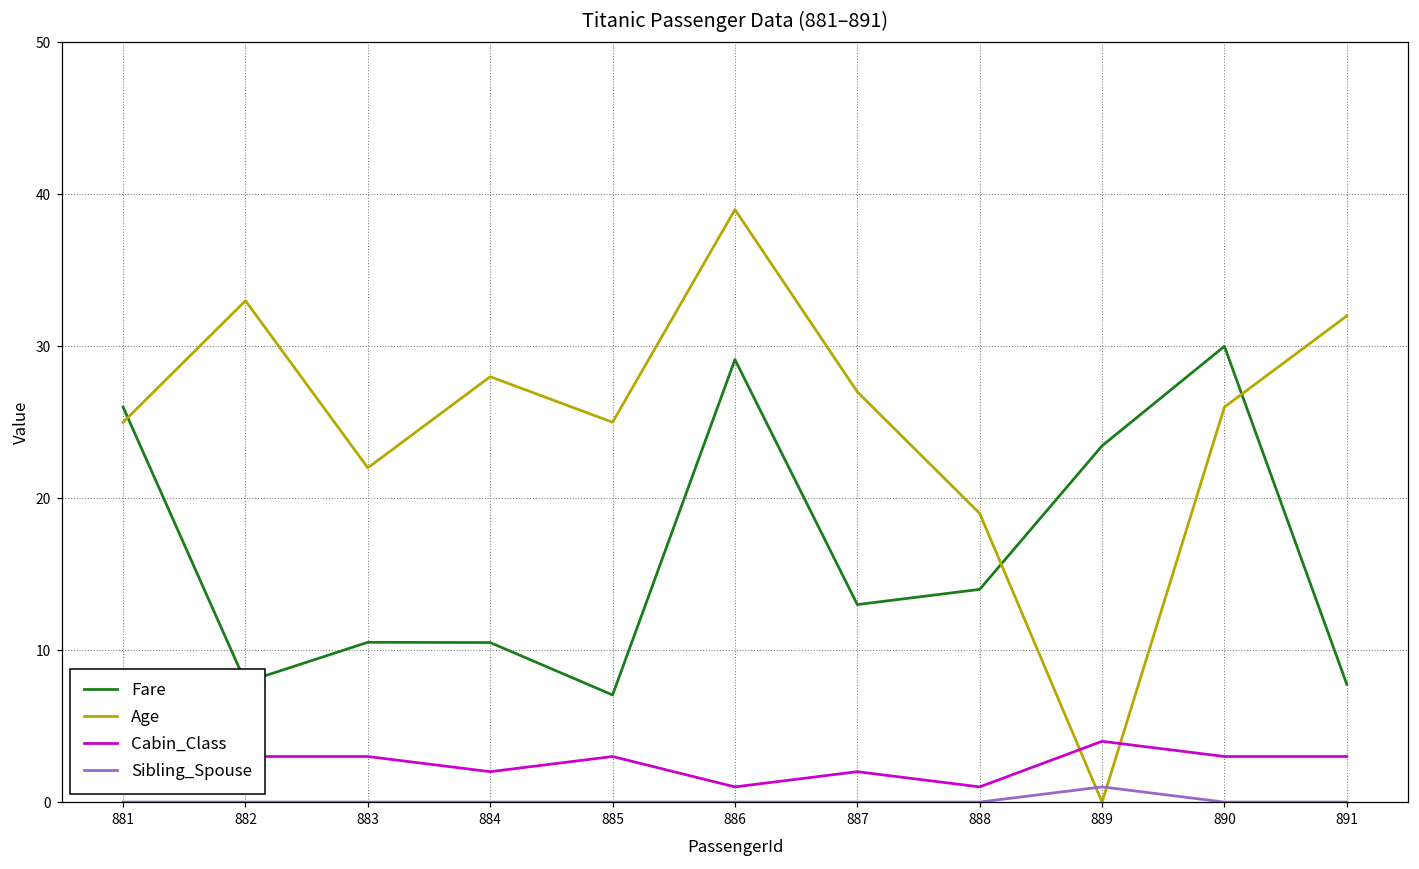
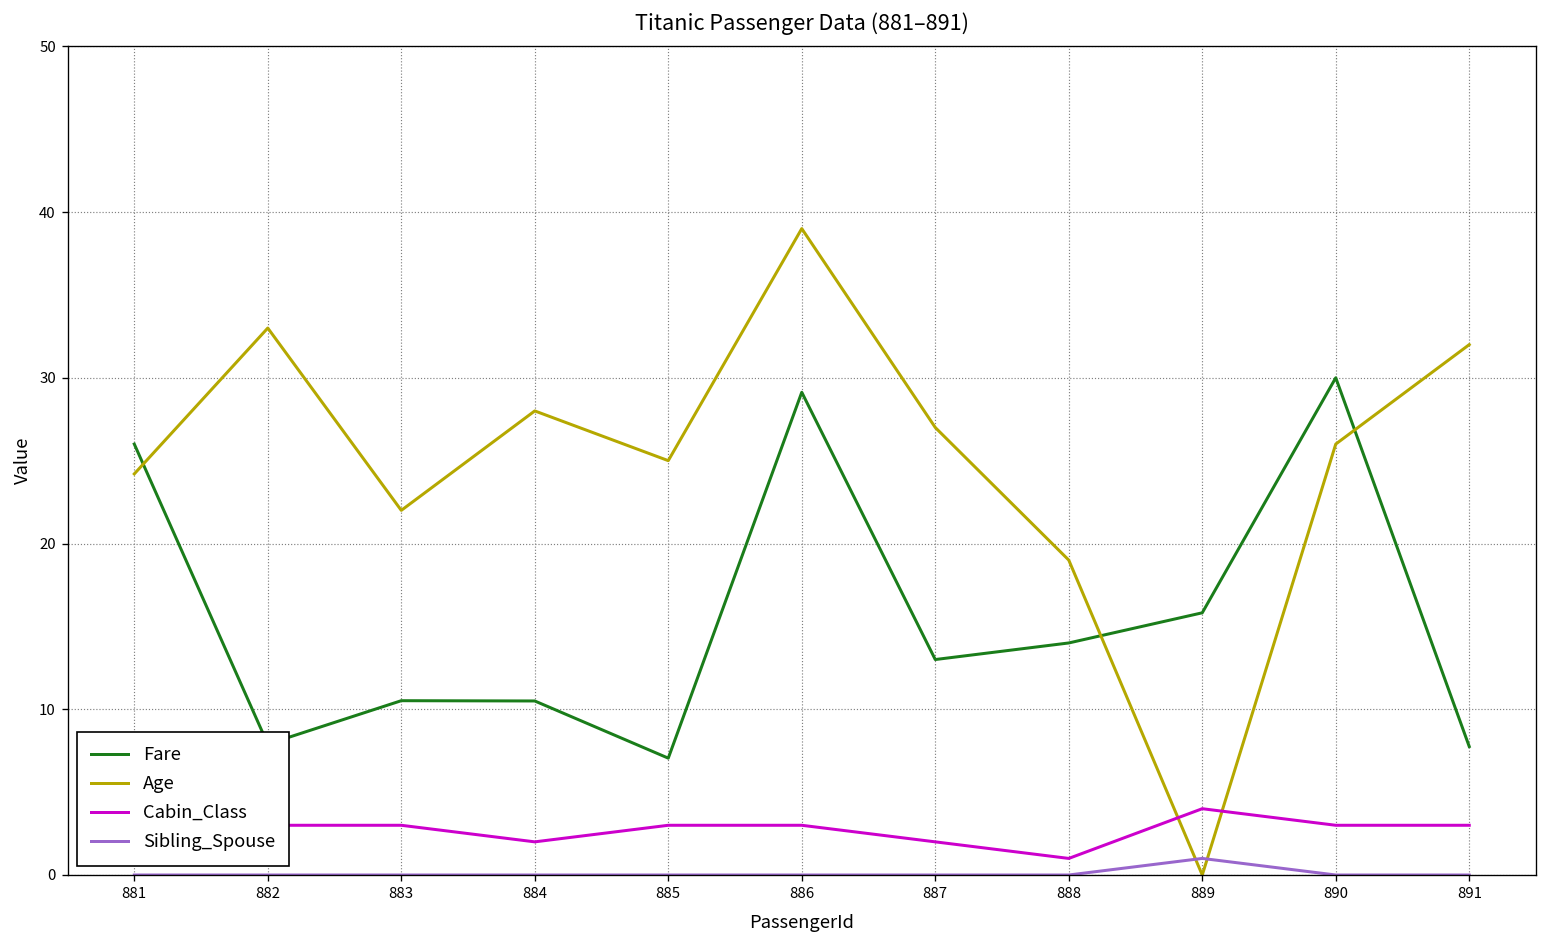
  {
    "Fare": {
      "881": 26.0,
      "883": 10.5,
      "884": 10.5,
      "885": 7.1,
      "886": 29.1,
      "887": 13.0,
      "888": 14.0,
-     "889": 23.5,
+     "889": 15.8,
      "890": 30.0,
      "891": 7.8
    },
    "Age": {
-     "881": 25.0,
+     "881": 24.2,
      "882": 33.0,
      "883": 22.0,
      "884": 28.0,
      "885": 25.0,
      "886": 39.0,
      "887": 27.0,
      "888": 19.0,
      "889": 0.0,
      "890": 26.0,
      "891": 32.0
    },
    "Cabin_Class": {
      "883": 3,
      "884": 2,
      "885": 3,
-     "886": 1,
+     "886": 3,
      "887": 2,
      "888": 1,
      "889": 4,
      "890": 3,
      "891": 3
    },
    "Sibling_Spouse": {
      "881": 0.0,
      "882": 0.0,
      "883": 0.0,
      "884": 0.0,
      "885": 0.0,
      "886": 0.0,
      "887": 0.0,
      "888": 0.0,
      "889": 1.0,
      "890": 0.0,
      "891": 0.0
    }
  }
